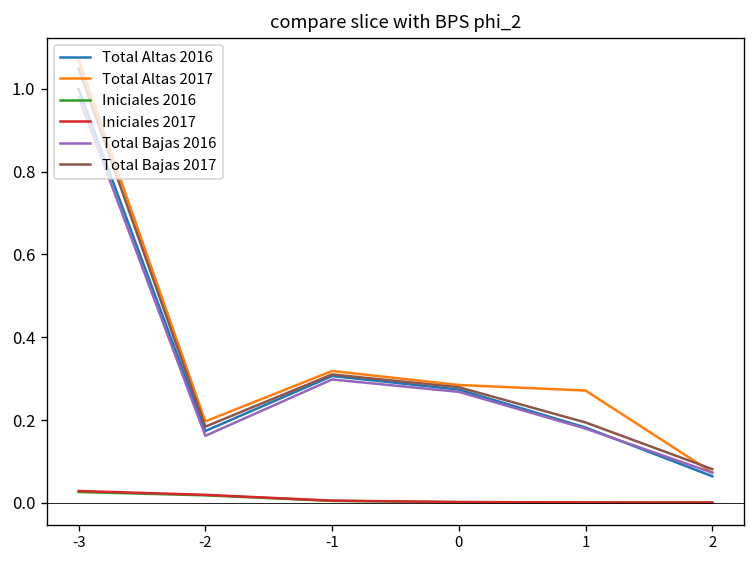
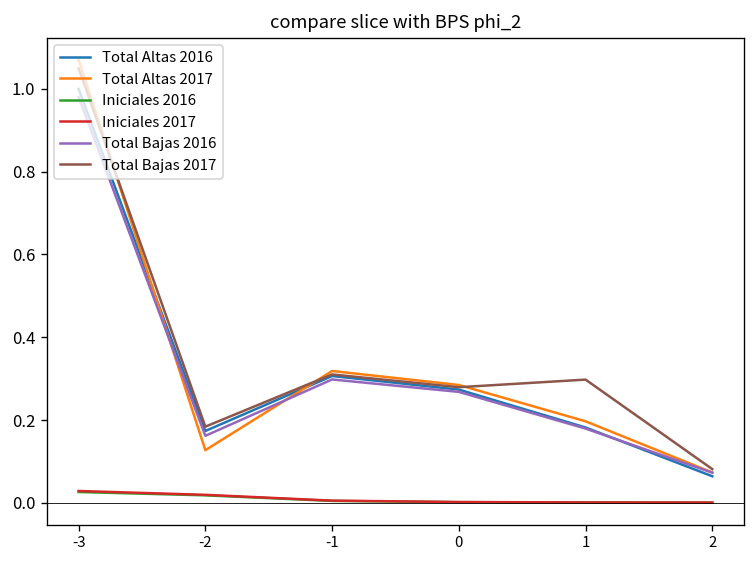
  {
    "Total Altas 2016": {
      "-2": 0.17,
      "2": 0.06
    },
    "Total Altas 2017": {
-     "-2": 0.20,
+     "-2": 0.13,
      "-1": 0.32,
-     "1": 0.27
+     "1": 0.20
    },
    "Total Bajas 2016": {
      "-2": 0.16,
      "-1": 0.30
    },
    "Total Bajas 2017": {
      "-2": 0.18,
-     "1": 0.19,
+     "1": 0.30,
      "2": 0.08
    }
  }
